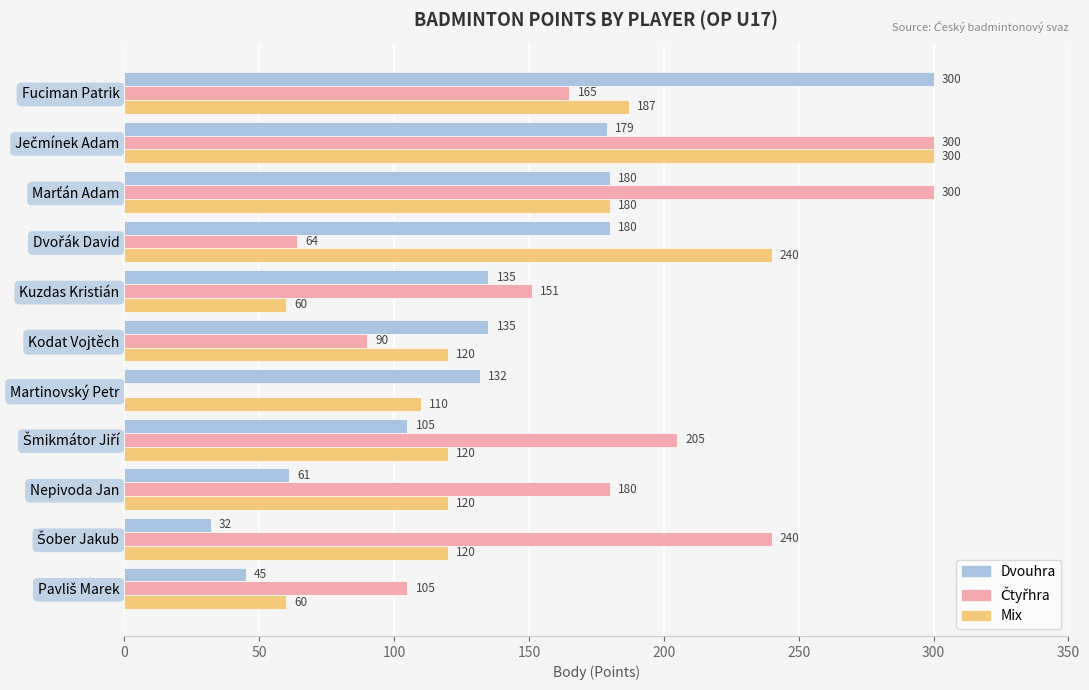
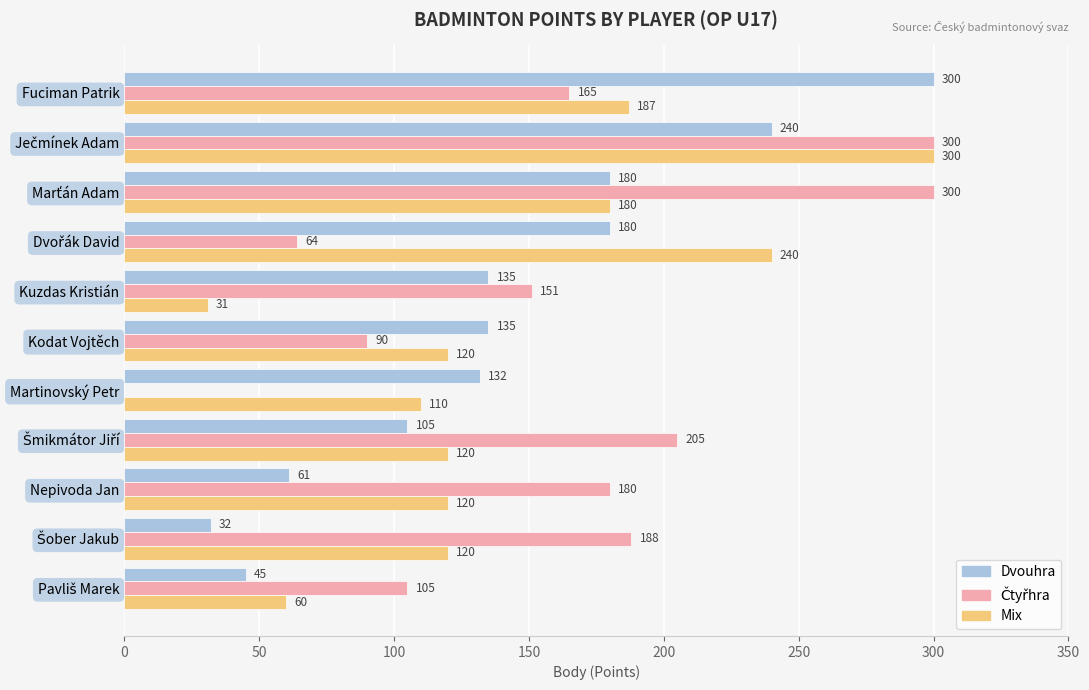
  {
    "Dvouhra": {
      "Fuciman Patrik": 300,
-     "Ječmínek Adam": 179,
+     "Ječmínek Adam": 240,
      "Marťán Adam": 180,
      "Dvořák David": 180,
      "Kuzdas Kristián": 135,
      "Kodat Vojtěch": 135,
      "Martinovský Petr": 132,
      "Šmikmátor Jiří": 105,
      "Nepivoda Jan": 61,
      "Šober Jakub": 32,
      "Pavliš Marek": 45
    },
    "Čtyřhra": {
      "Fuciman Patrik": 165,
      "Ječmínek Adam": 300,
      "Marťán Adam": 300,
      "Dvořák David": 64,
      "Kuzdas Kristián": 151,
      "Kodat Vojtěch": 90,
      "Šmikmátor Jiří": 205,
      "Nepivoda Jan": 180,
-     "Šober Jakub": 240,
+     "Šober Jakub": 188,
      "Pavliš Marek": 105
    },
    "Mix": {
      "Fuciman Patrik": 187,
      "Ječmínek Adam": 300,
      "Marťán Adam": 180,
      "Dvořák David": 240,
-     "Kuzdas Kristián": 60,
+     "Kuzdas Kristián": 31,
      "Kodat Vojtěch": 120,
      "Martinovský Petr": 110,
      "Šmikmátor Jiří": 120,
      "Nepivoda Jan": 120,
      "Šober Jakub": 120,
      "Pavliš Marek": 60
    }
  }
